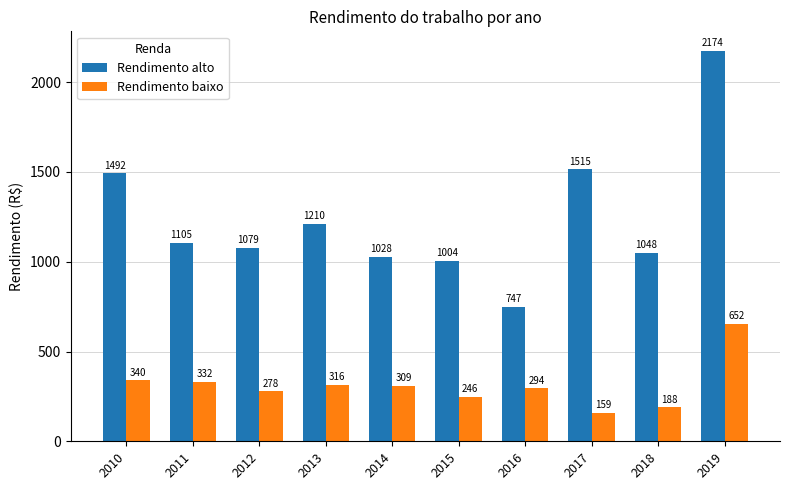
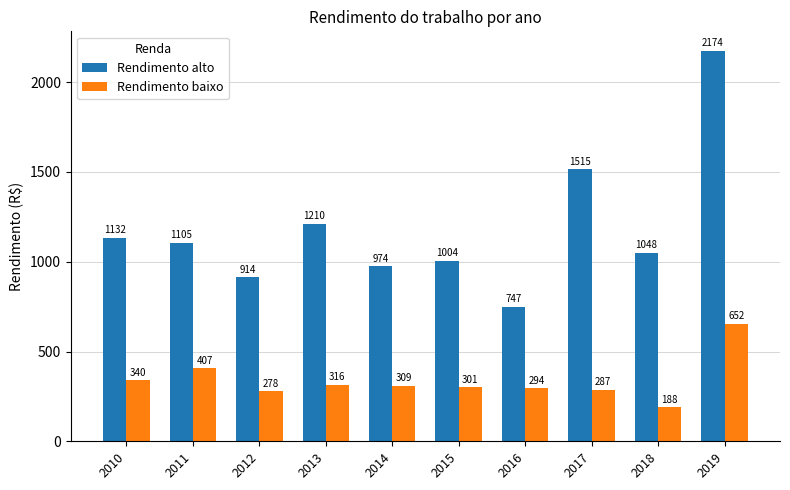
  {
    "Rendimento alto": {
-     "2010": 1492,
+     "2010": 1132,
      "2011": 1105,
-     "2012": 1079,
+     "2012": 914,
      "2013": 1210,
-     "2014": 1028,
+     "2014": 974,
      "2015": 1004,
      "2016": 747,
      "2017": 1515,
      "2018": 1048,
      "2019": 2174
    },
    "Rendimento baixo": {
      "2010": 340,
-     "2011": 332,
+     "2011": 407,
      "2012": 278,
      "2013": 316,
      "2014": 309,
-     "2015": 246,
+     "2015": 301,
      "2016": 294,
-     "2017": 159,
+     "2017": 287,
      "2018": 188,
      "2019": 652
    }
  }
